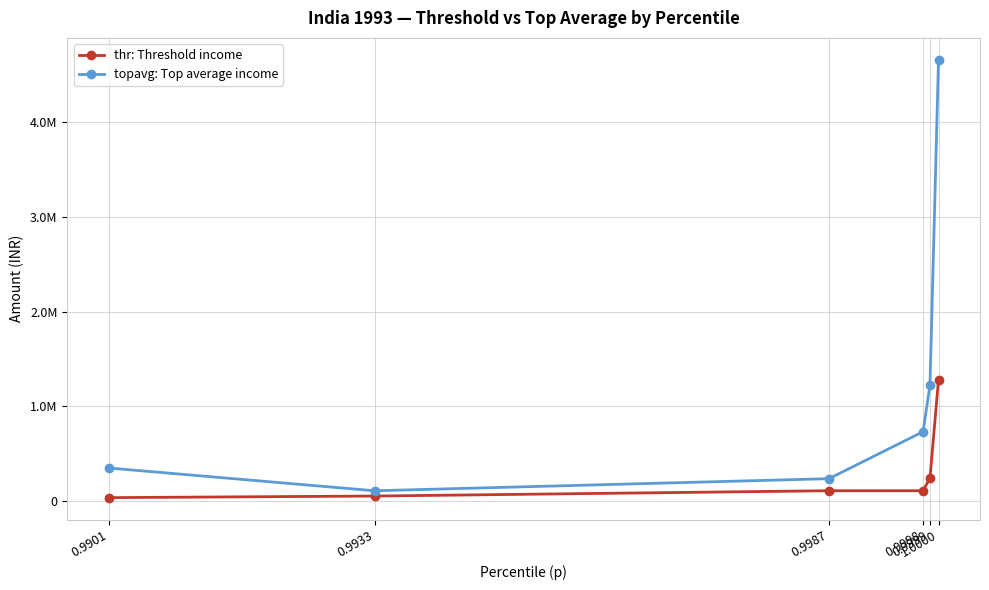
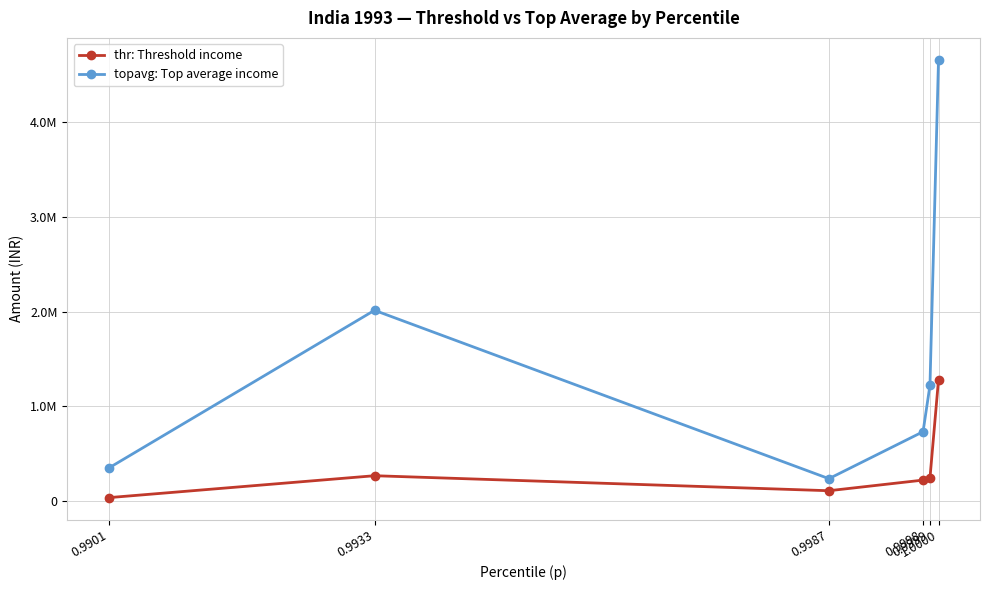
  {
    "thr: Threshold income": {
      "0.9901": 0,
-     "0.9933": 100000,
+     "0.9933": 300000,
      "0.9987": 100000,
-     "0.9998": 100000,
+     "0.9998": 200000,
      "0.9999": 200000,
      "1.0000": 1300000
    },
    "topavg: Top average income": {
      "0.9901": 400000,
-     "0.9933": 100000,
+     "0.9933": 2000000,
      "0.9987": 200000,
      "0.9998": 700000,
      "0.9999": 1200000,
      "1.0000": 4700000
    }
  }
